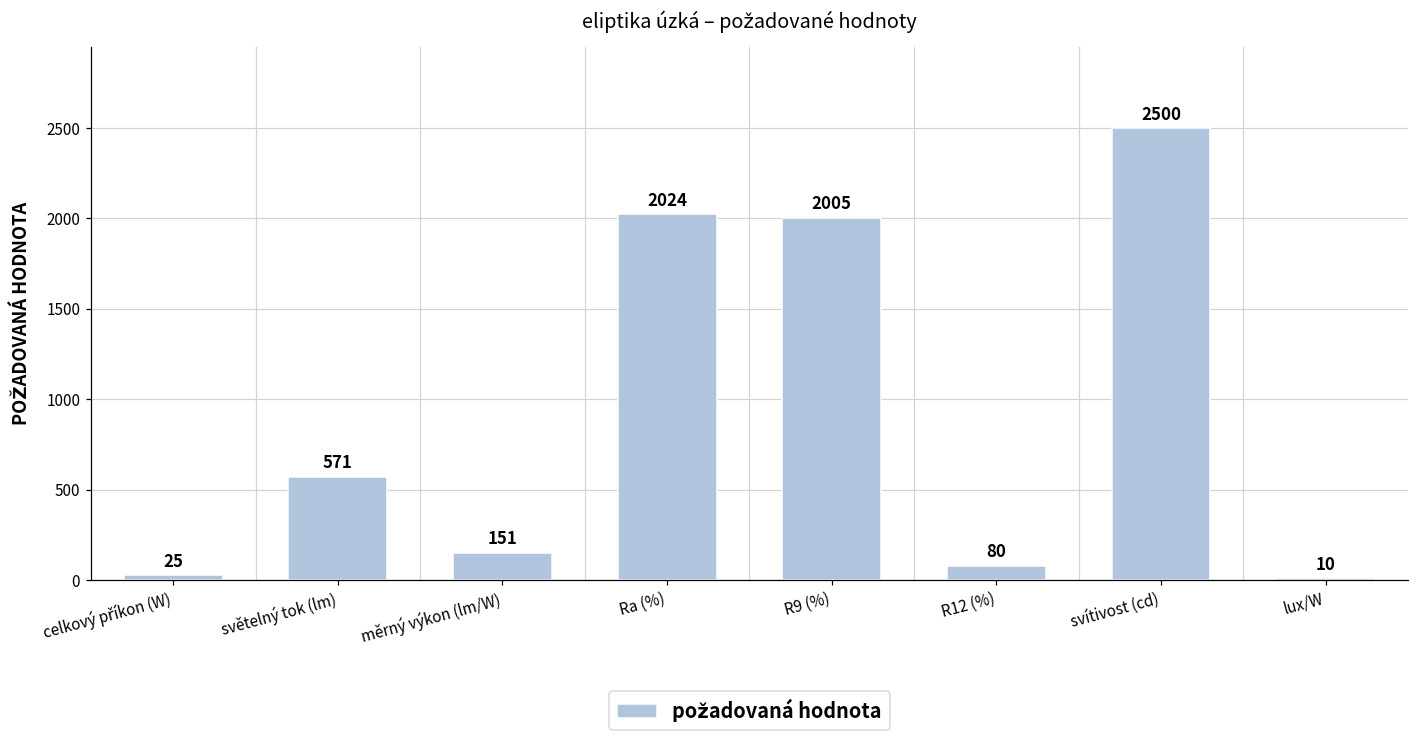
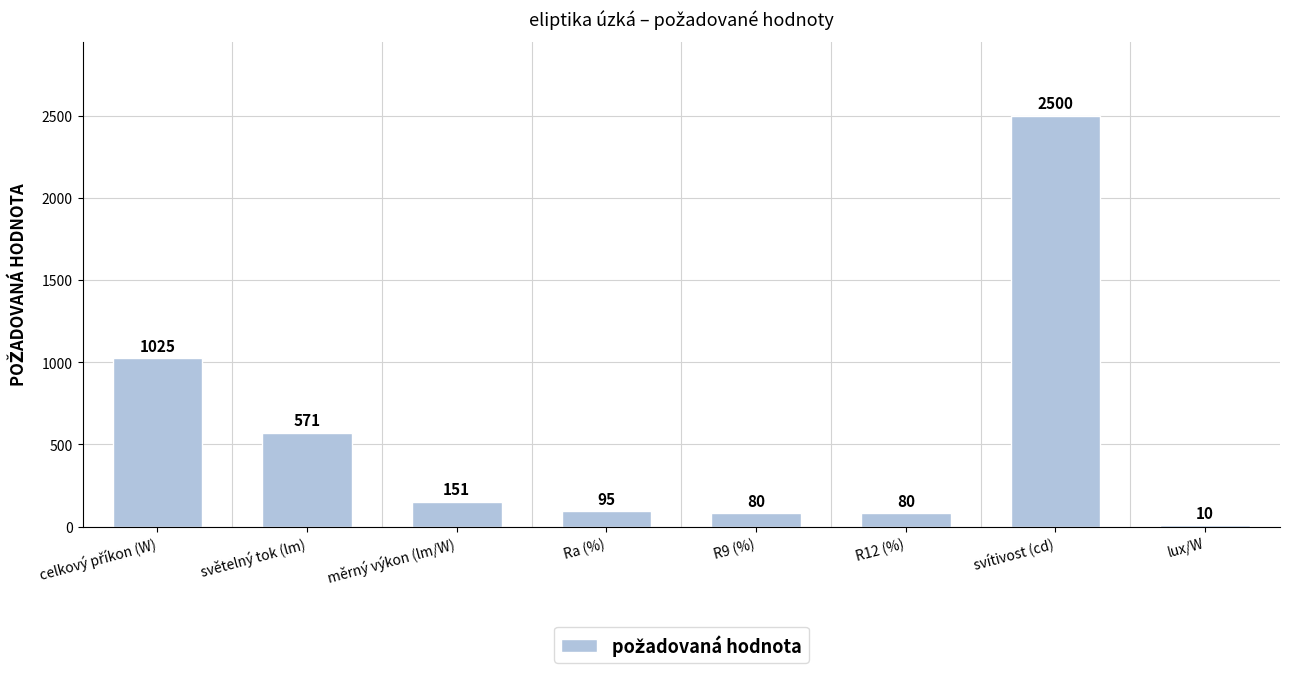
  {
-   "celkový příkon (W)": 25,
+   "celkový příkon (W)": 1025,
    "světelný tok (lm)": 571,
    "měrný výkon (lm/W)": 151,
-   "Ra (%)": 2024,
-   "R9 (%)": 2005,
+   "Ra (%)": 95,
+   "R9 (%)": 80,
    "R12 (%)": 80,
    "svítivost (cd)": 2500,
    "lux/W": 10
  }
